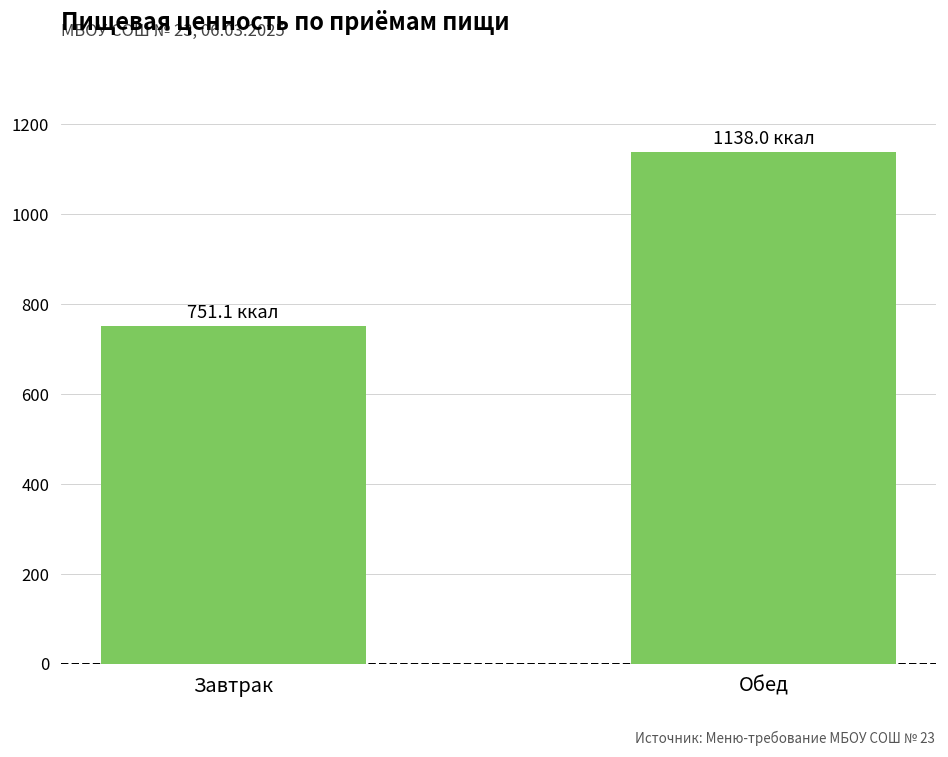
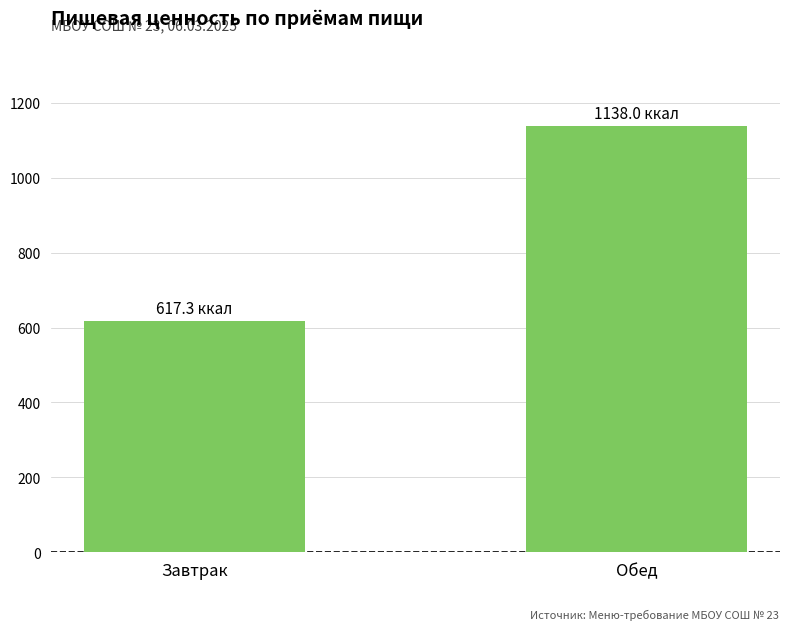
  {
-   "Завтрак": 751.1,
+   "Завтрак": 617.3,
    "Обед": 1138.0
  }
